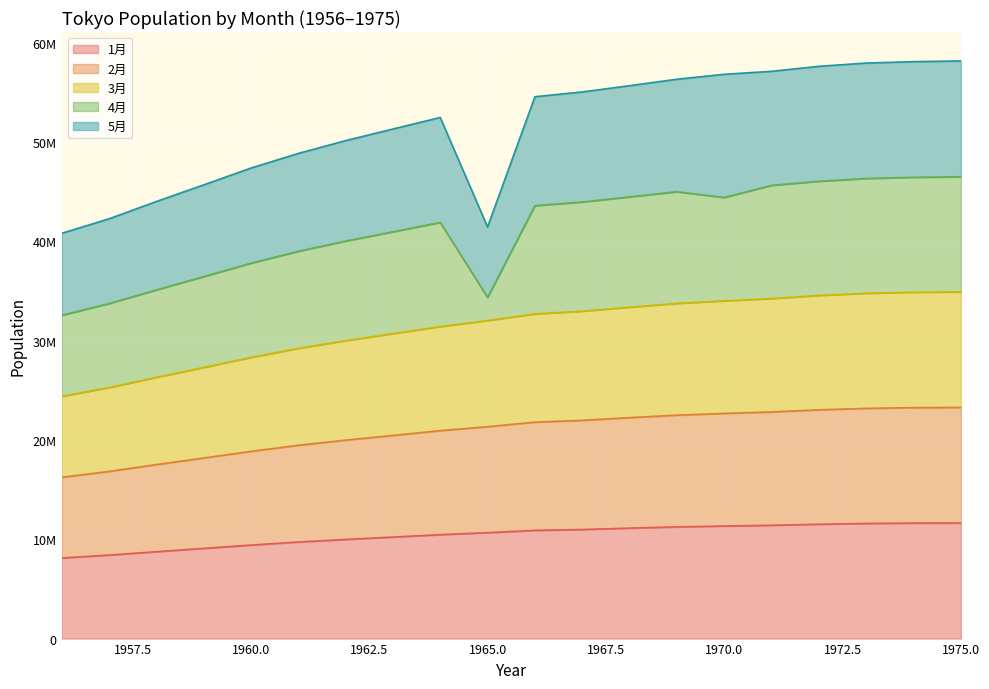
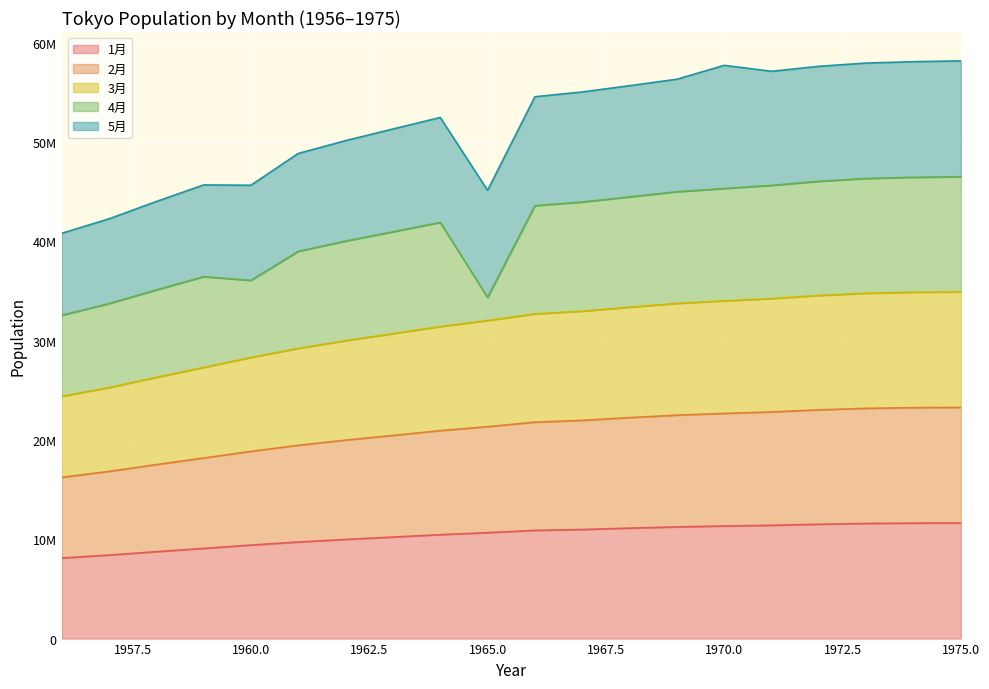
  {
    "4月": {
-     "1960.0": 9000000,
+     "1960.0": 8000000,
      "1965.0": 2000000,
-     "1970.0": 10000000,
+     "1970.0": 11000000,
      "1975.0": 12000000
    },
    "5月": {
      "1960.0": 10000000,
-     "1965.0": 7000000,
+     "1965.0": 11000000,
      "1970.0": 12000000,
      "1975.0": 12000000
    }
  }
